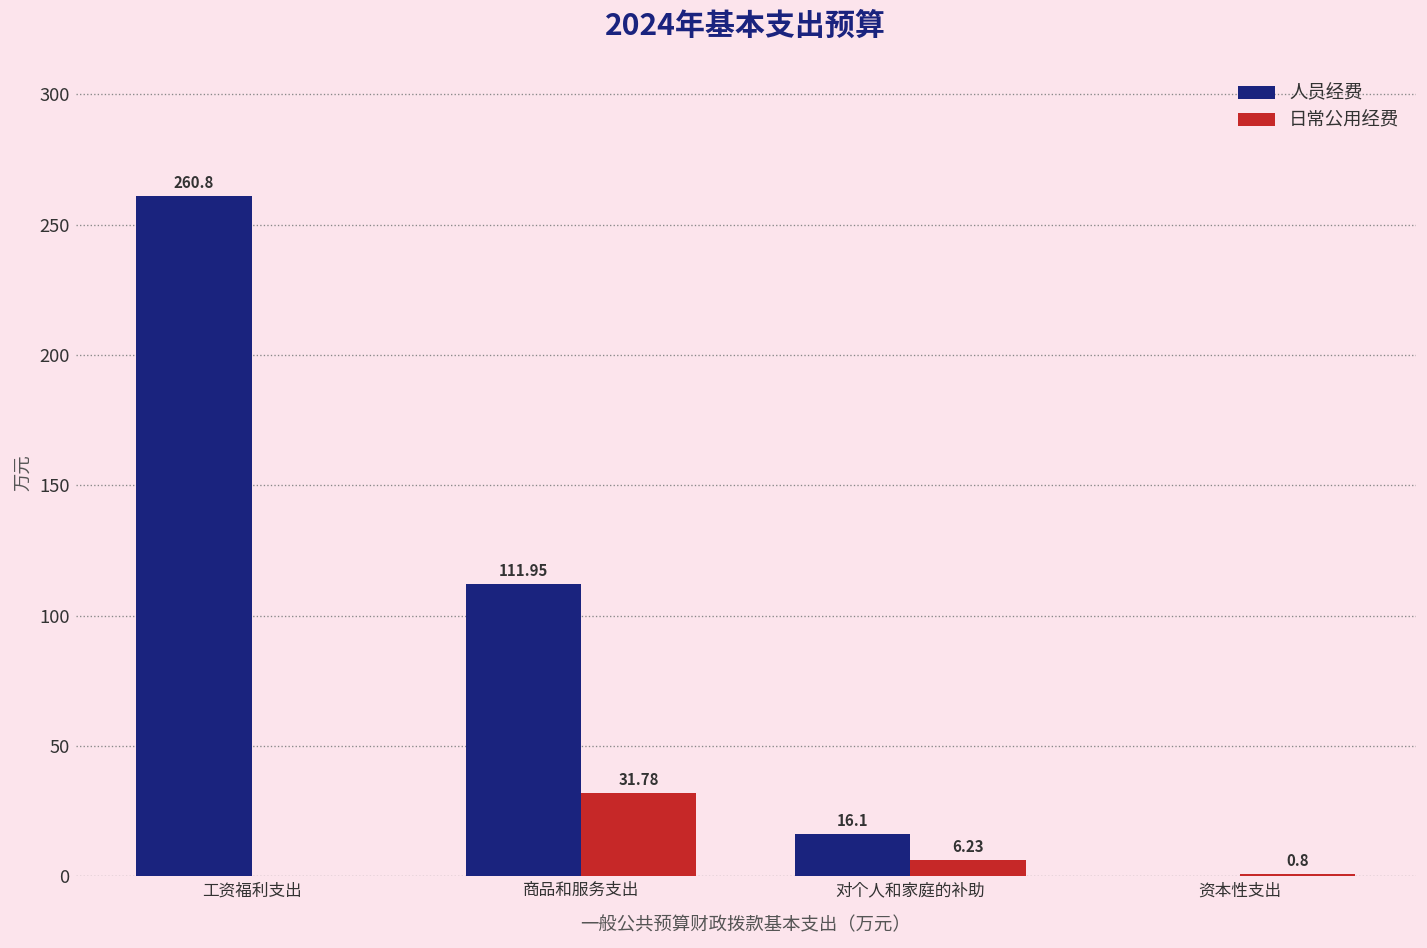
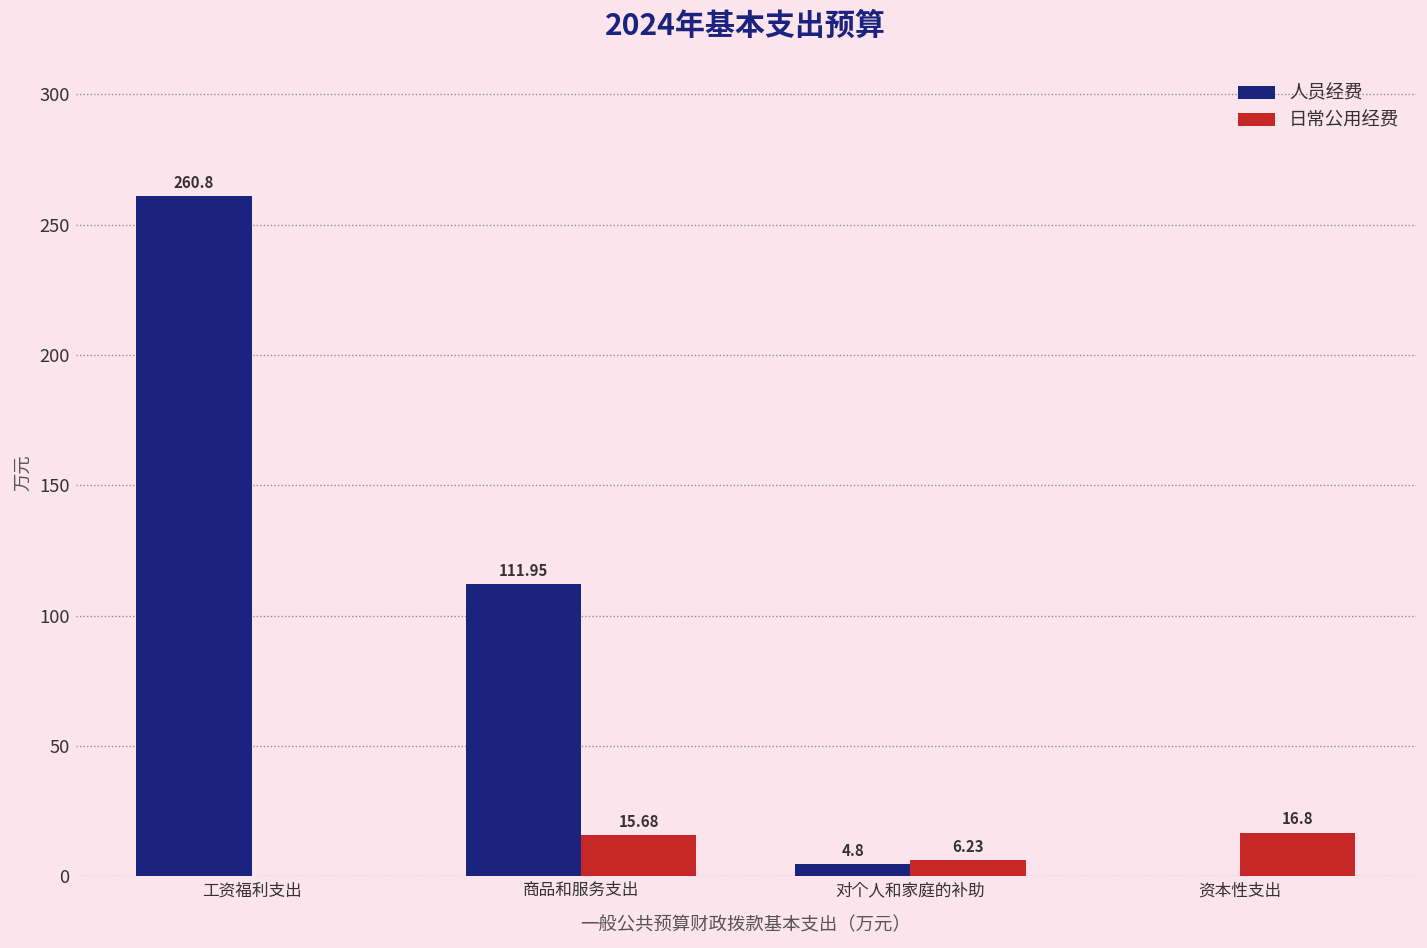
  {
    "人员经费": {
      "工资福利支出": 260.8,
      "商品和服务支出": 111.95,
-     "对个人和家庭的补助": 16.1
+     "对个人和家庭的补助": 4.8
    },
    "日常公用经费": {
-     "商品和服务支出": 31.78,
+     "商品和服务支出": 15.68,
      "对个人和家庭的补助": 6.23,
-     "资本性支出": 0.8
+     "资本性支出": 16.8
    }
  }
